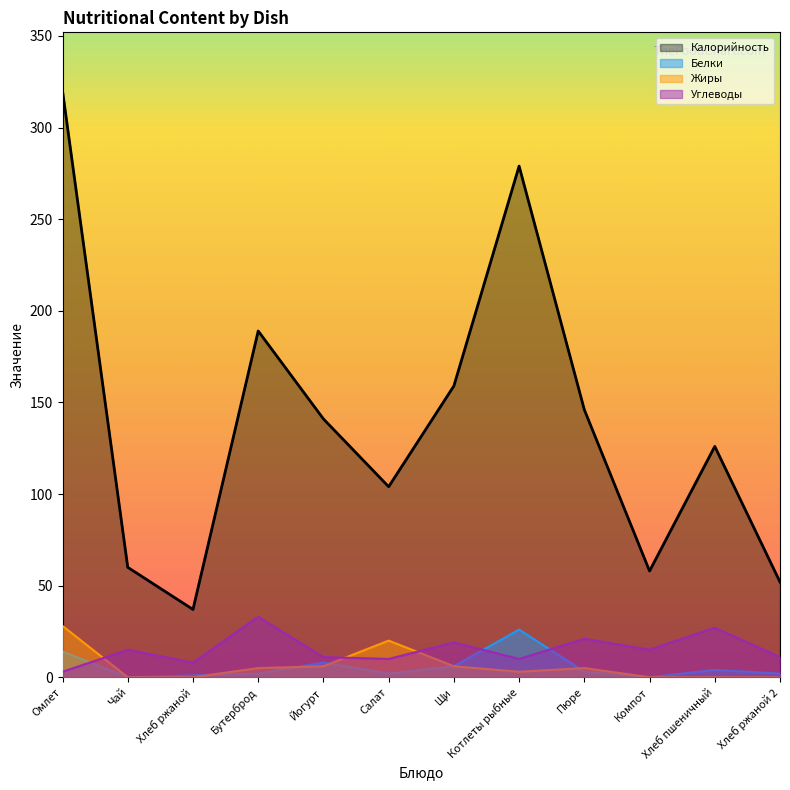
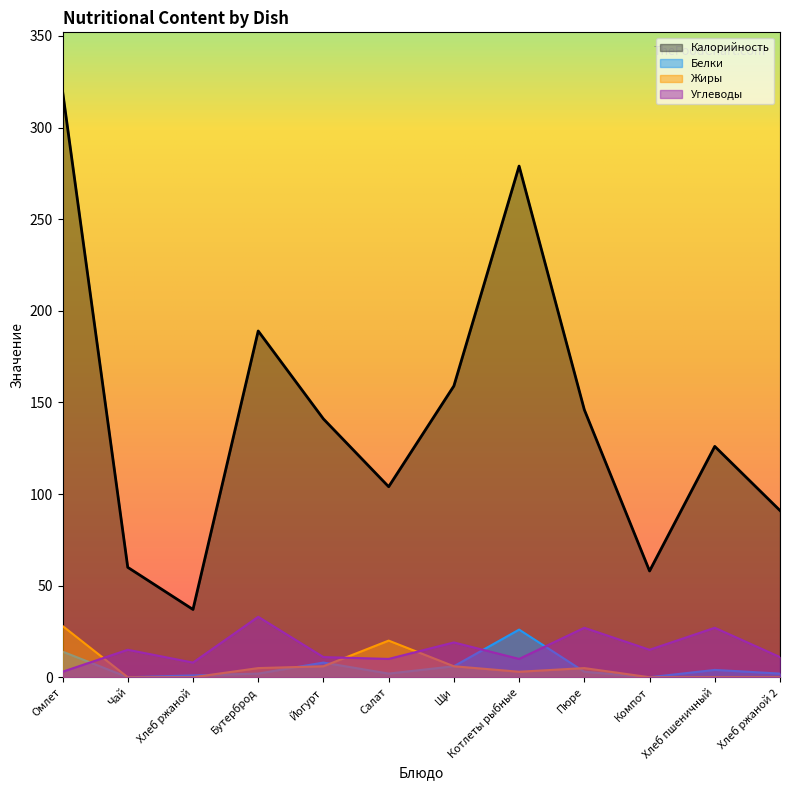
  {
    "Калорийность": {
      "Омлет": 320,
      "Чай": 60,
      "Хлеб ржаной": 37,
      "Бутерброд": 189,
      "Йогурт": 141,
      "Салат": 104,
      "Щи": 159,
      "Котлеты рыбные": 279,
      "Пюре": 146,
      "Компот": 58,
      "Хлеб пшеничный": 126,
-     "Хлеб ржаной 2": 52
+     "Хлеб ржаной 2": 91
    },
    "Белки": {
      "Омлет": 14,
      "Бутерброд": 2,
      "Йогурт": 8,
      "Салат": 2,
      "Котлеты рыбные": 26,
      "Пюре": 3,
      "Хлеб пшеничный": 4,
      "Хлеб ржаной 2": 2
    },
    "Жиры": {
      "Омлет": 28,
      "Бутерброд": 5,
      "Йогурт": 6,
      "Салат": 20,
      "Котлеты рыбные": 3,
      "Пюре": 5,
      "Хлеб пшеничный": 0,
      "Хлеб ржаной 2": 0
    },
    "Углеводы": {
      "Омлет": 3,
      "Чай": 15,
      "Хлеб ржаной": 8,
      "Бутерброд": 33,
      "Йогурт": 11,
      "Салат": 10,
      "Щи": 19,
      "Котлеты рыбные": 10,
-     "Пюре": 21,
+     "Пюре": 27,
      "Компот": 15,
      "Хлеб пшеничный": 27,
      "Хлеб ржаной 2": 11
    }
  }
